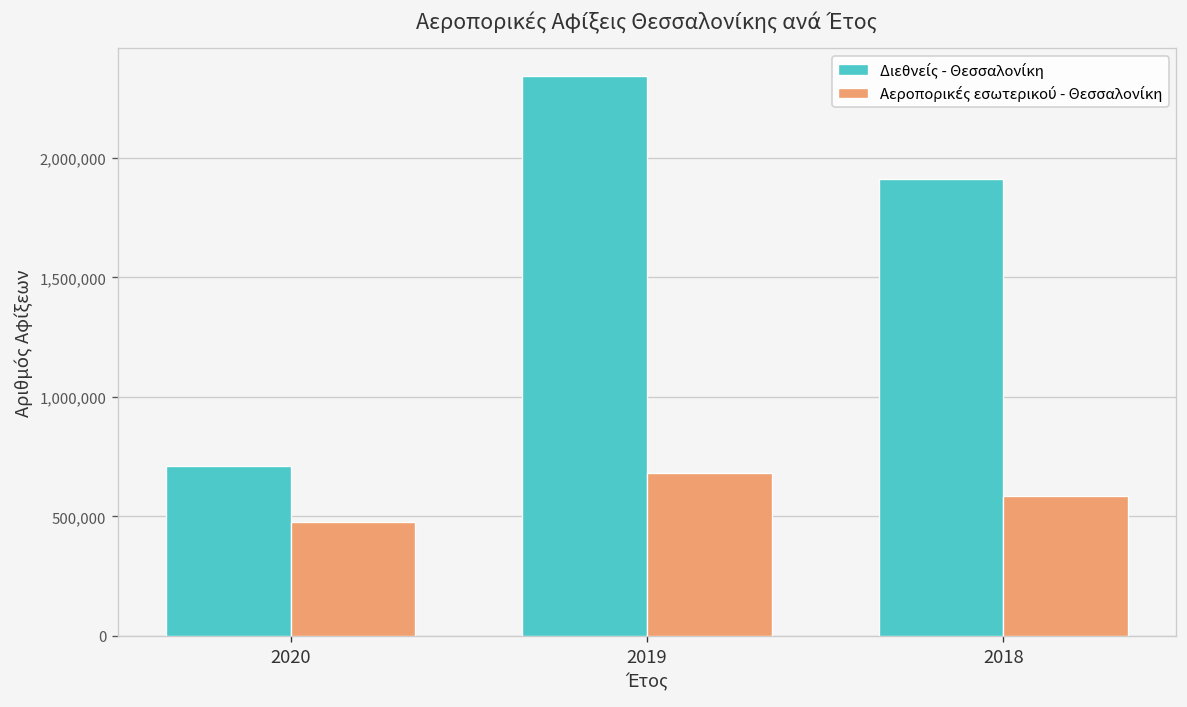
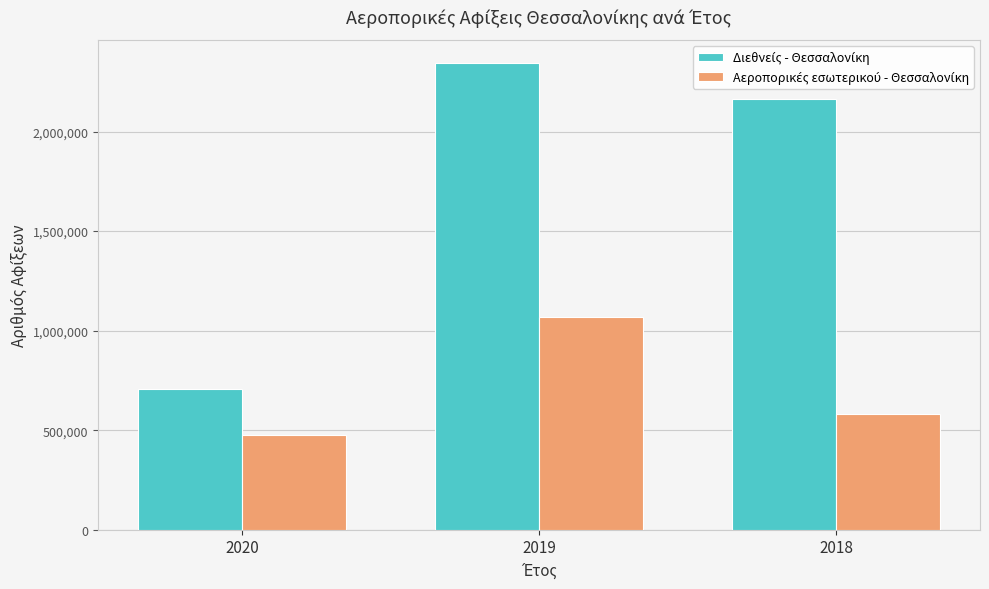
  {
    "Διεθνείς - Θεσσαλονίκη": {
      "2020": "710,000",
      "2019": "2,340,000",
-     "2018": "1,910,000"
+     "2018": "2,170,000"
    },
    "Αεροπορικές εσωτερικού - Θεσσαλονίκη": {
      "2020": "480,000",
-     "2019": "680,000",
+     "2019": "1,070,000",
      "2018": "580,000"
    }
  }
